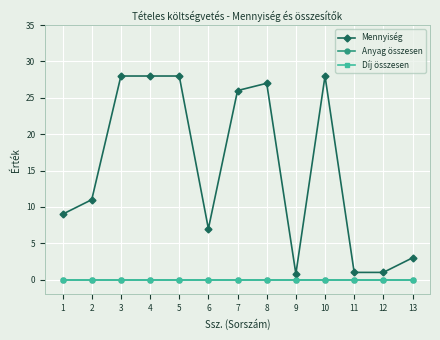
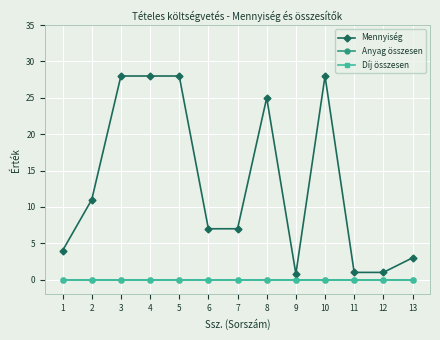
  {
    "Mennyiség": {
-     "1": 9,
+     "1": 4,
      "2": 11,
      "3": 28,
      "4": 28,
      "5": 28,
      "6": 7,
-     "7": 26,
-     "8": 27,
+     "7": 7,
+     "8": 25,
      "9": 1,
      "10": 28,
      "11": 1,
      "12": 1,
      "13": 3
    },
    "Díj összesen": {
      "1": 0,
      "2": 0,
      "3": 0,
      "4": 0,
      "5": 0,
      "6": 0,
      "7": 0,
      "8": 0,
      "9": 0,
      "10": 0,
      "11": 0,
      "12": 0,
      "13": 0
    }
  }
